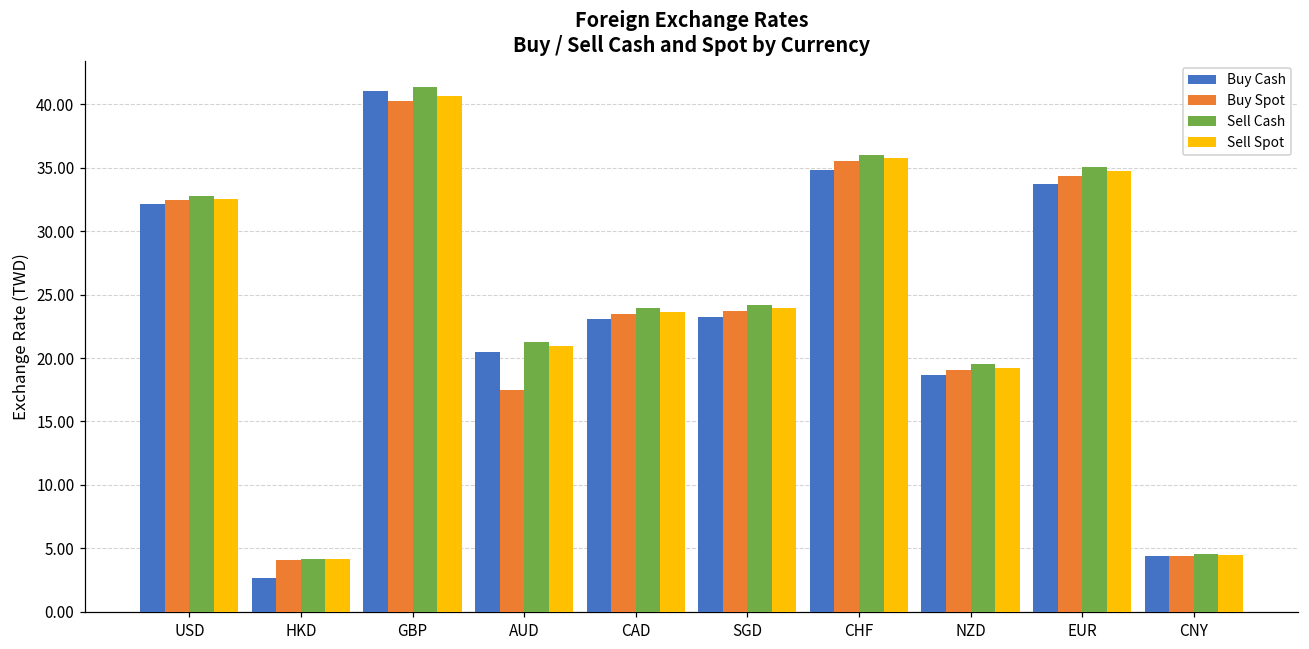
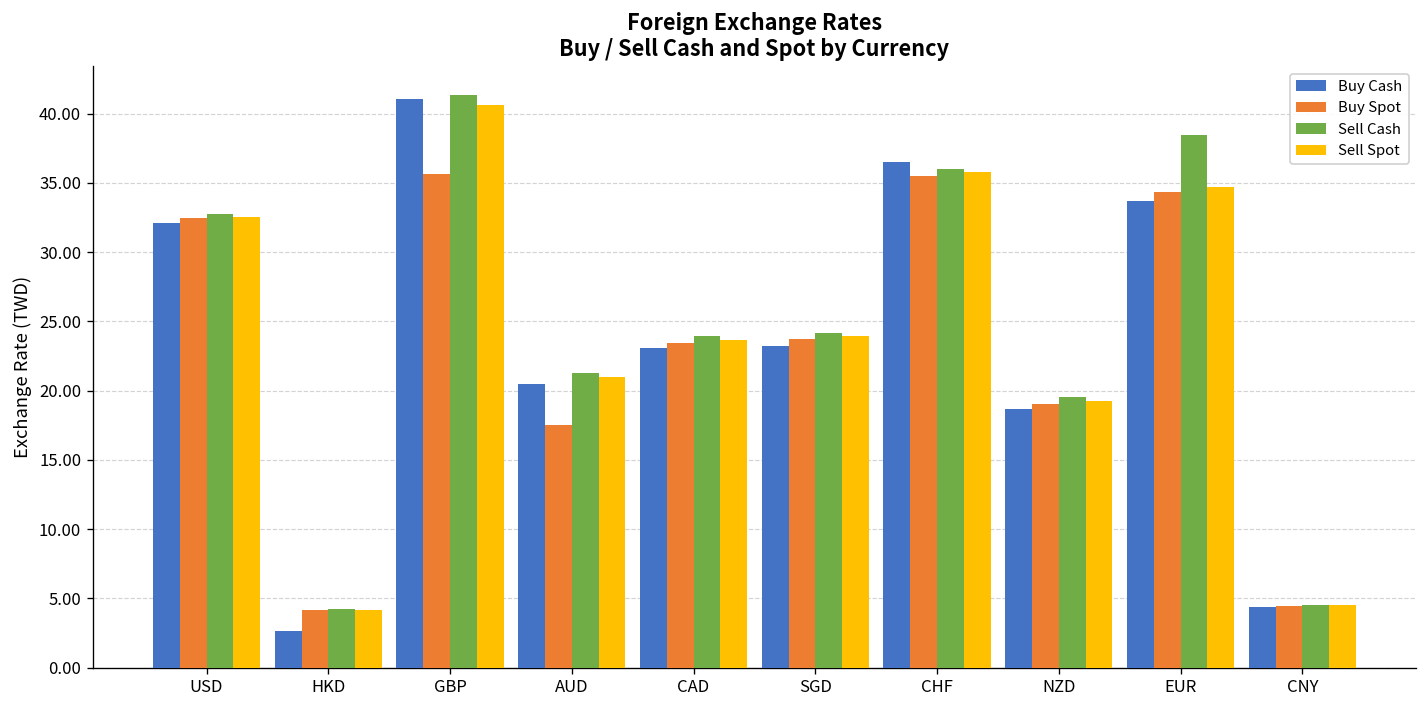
  {
    "Buy Cash": {
      "USD": 32.1,
      "HKD": 2.7,
      "GBP": 41.0,
      "AUD": 20.5,
      "CAD": 23.1,
      "SGD": 23.2,
-     "CHF": 34.8,
+     "CHF": 36.5,
      "NZD": 18.7,
      "EUR": 33.7,
      "CNY": 4.4
    },
    "Buy Spot": {
      "USD": 32.4,
      "HKD": 4.1,
-     "GBP": 40.2,
+     "GBP": 35.7,
      "AUD": 17.5,
      "CAD": 23.5,
      "SGD": 23.7,
      "CHF": 35.5,
      "NZD": 19.0,
      "EUR": 34.3,
      "CNY": 4.4
    },
    "Sell Cash": {
      "USD": 32.8,
      "HKD": 4.2,
      "GBP": 41.3,
      "AUD": 21.2,
      "CAD": 24.0,
      "SGD": 24.2,
      "CHF": 36.0,
      "NZD": 19.5,
-     "EUR": 35.0,
+     "EUR": 38.5,
      "CNY": 4.5
    },
    "Sell Spot": {
      "USD": 32.5,
      "HKD": 4.2,
      "GBP": 40.6,
      "AUD": 21.0,
      "CAD": 23.7,
      "SGD": 23.9,
      "CHF": 35.8,
      "NZD": 19.2,
      "EUR": 34.7,
      "CNY": 4.5
    }
  }
